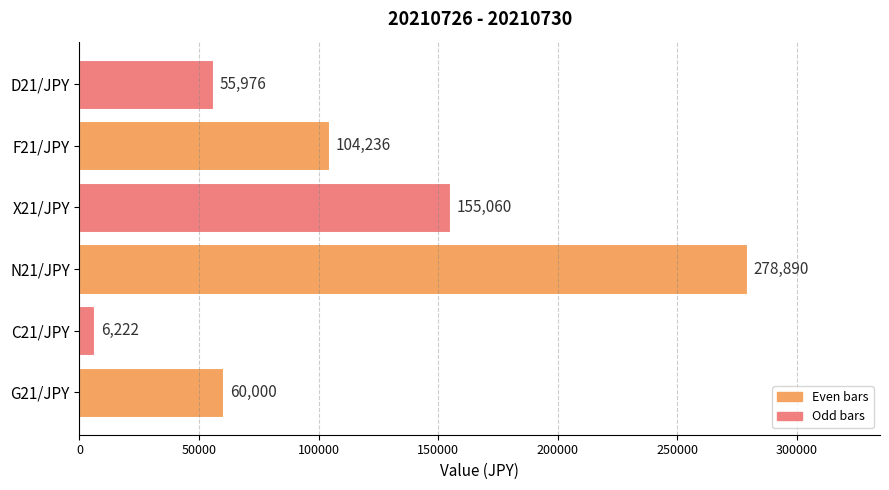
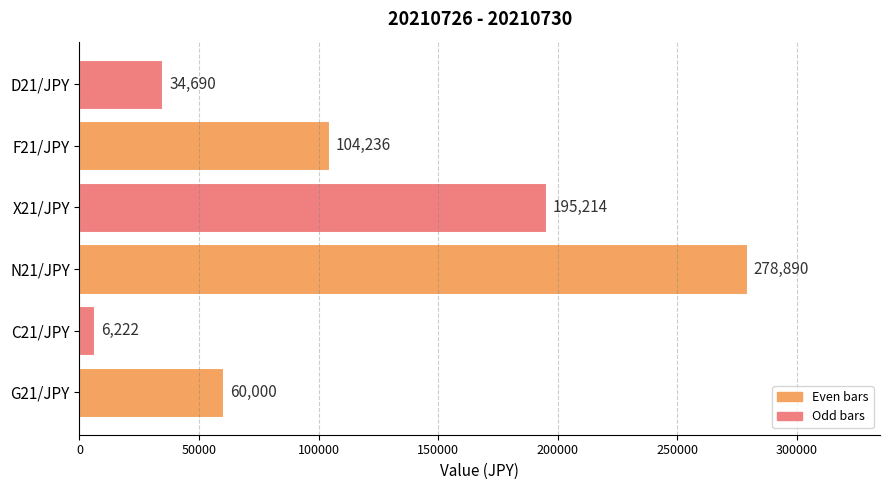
  {
-   "D21/JPY": "55,976",
+   "D21/JPY": "34,690",
    "F21/JPY": "104,236",
-   "X21/JPY": "155,060",
+   "X21/JPY": "195,214",
    "N21/JPY": "278,890",
    "C21/JPY": "6,222",
    "G21/JPY": "60,000"
  }
